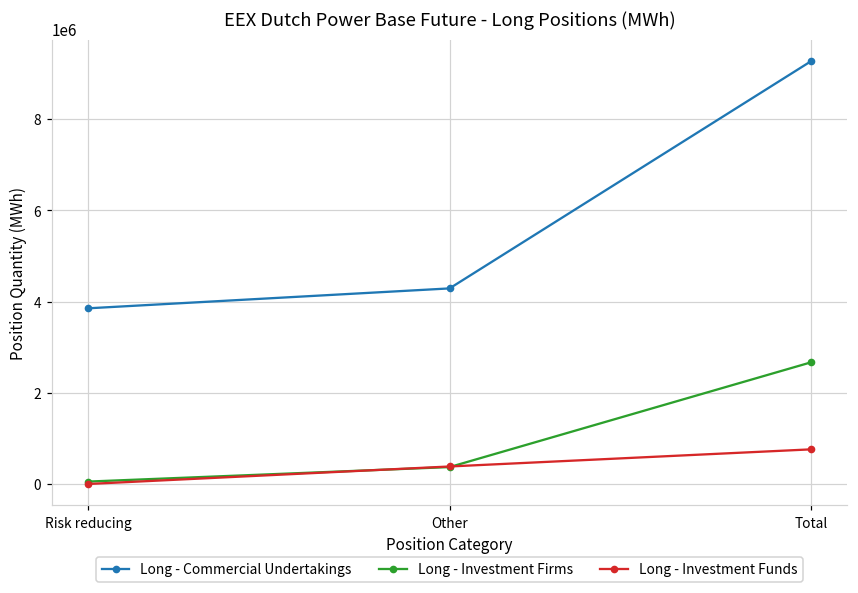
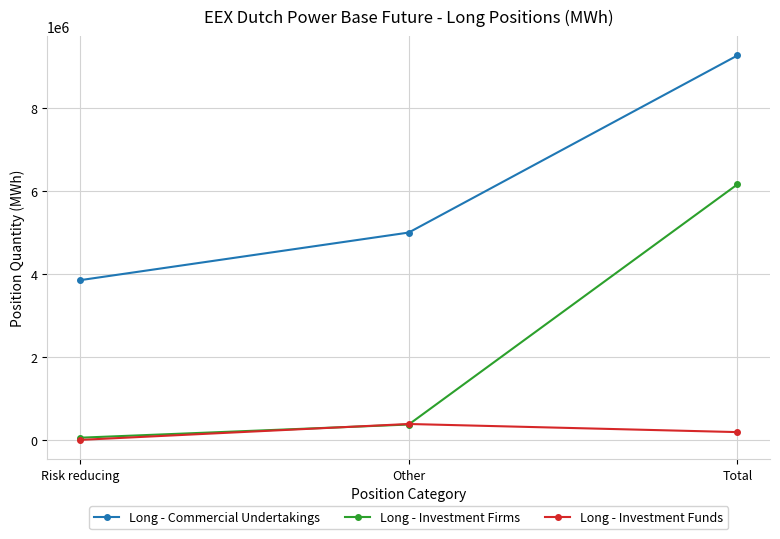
  {
    "Long - Commercial Undertakings": {
      "Risk reducing": 3900000,
-     "Other": 4300000,
+     "Other": 5000000,
      "Total": 9300000
    },
    "Long - Investment Firms": {
-     "Total": 2700000
+     "Total": 6200000
    },
    "Long - Investment Funds": {
-     "Total": 800000
+     "Total": 200000
    }
  }
